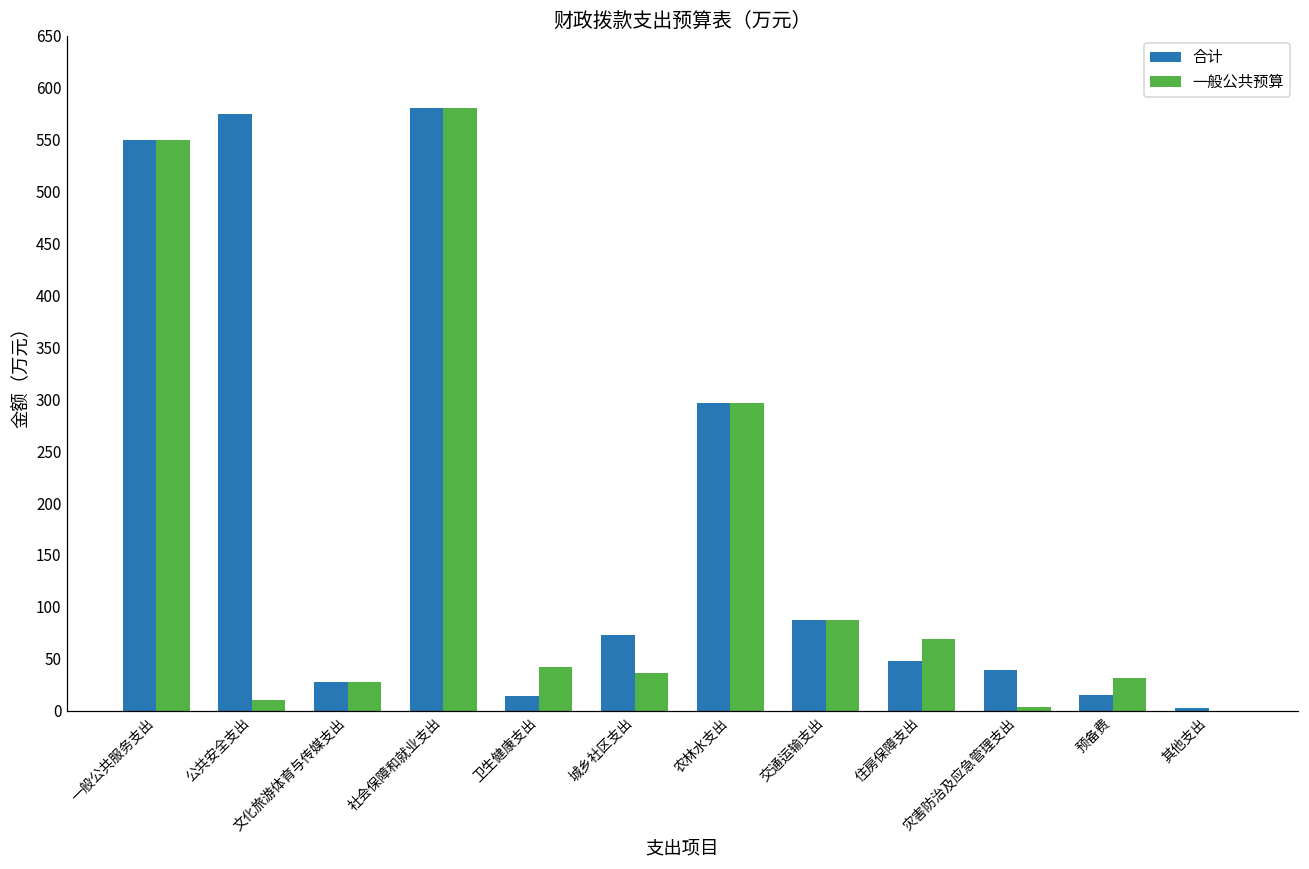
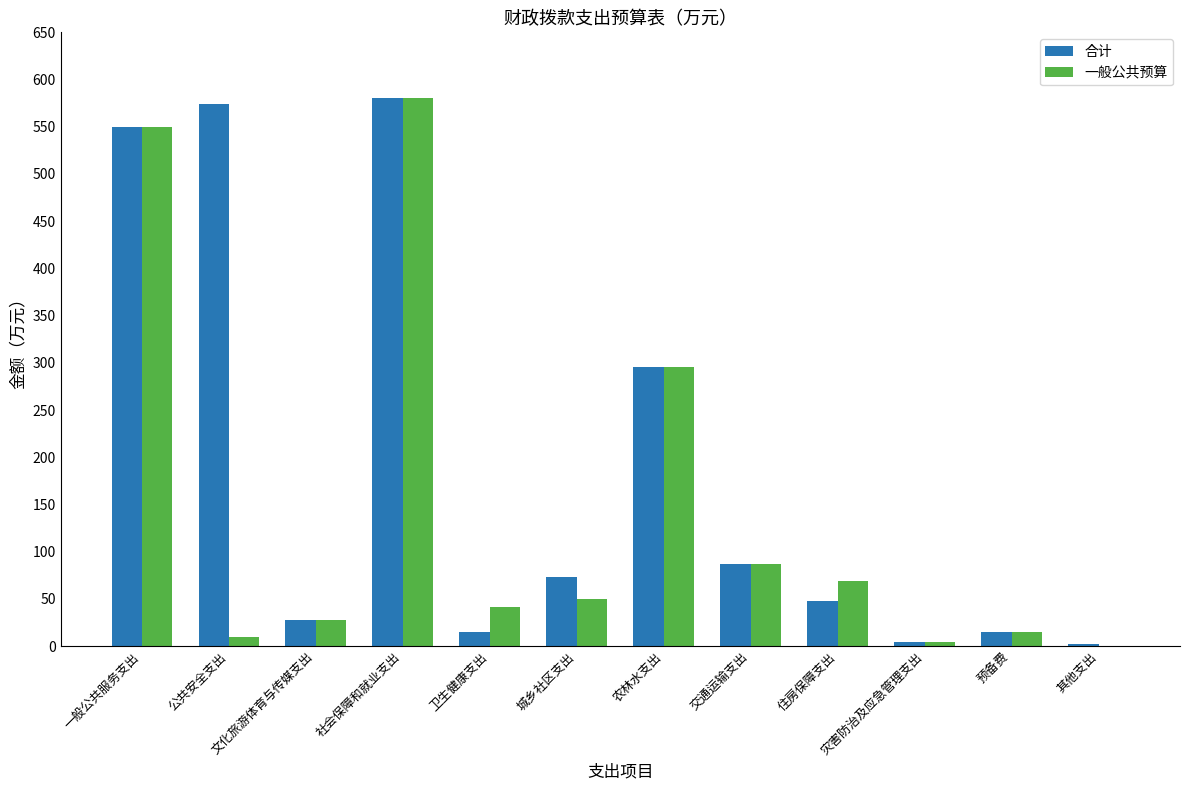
  {
    "合计": {
      "一般公共服务支出": 550,
      "公共安全支出": 570,
      "文化旅游体育与传媒支出": 30,
      "社会保障和就业支出": 580,
      "卫生健康支出": 10,
      "城乡社区支出": 70,
      "农林水支出": 300,
      "交通运输支出": 90,
      "住房保障支出": 50,
-     "灾害防治及应急管理支出": 40,
+     "灾害防治及应急管理支出": 0,
      "预备费": 20
    },
    "一般公共预算": {
      "一般公共服务支出": 550,
      "公共安全支出": 10,
      "文化旅游体育与传媒支出": 30,
      "社会保障和就业支出": 580,
      "卫生健康支出": 40,
-     "城乡社区支出": 40,
+     "城乡社区支出": 50,
      "农林水支出": 300,
      "交通运输支出": 90,
      "住房保障支出": 70,
      "灾害防治及应急管理支出": 0,
-     "预备费": 30,
+     "预备费": 20,
      "其他支出": 0
    }
  }
